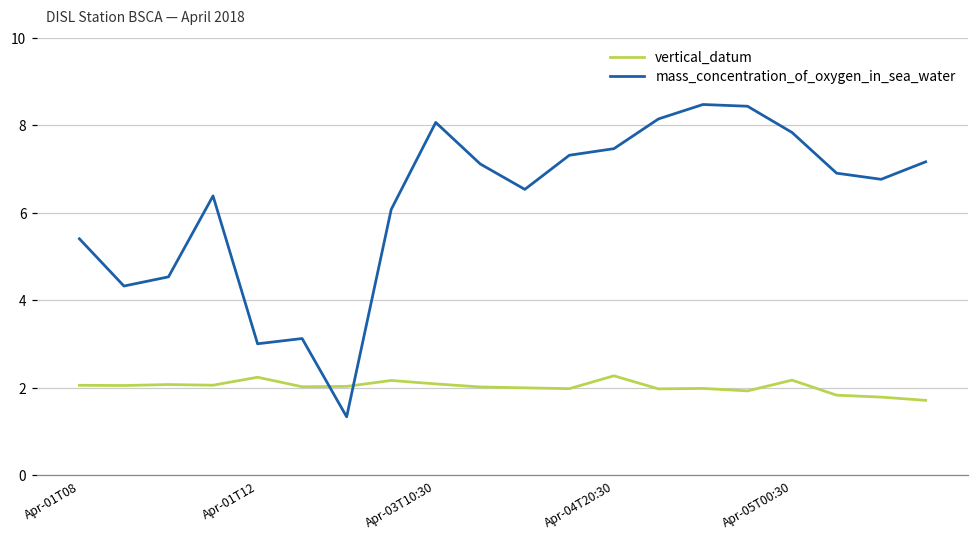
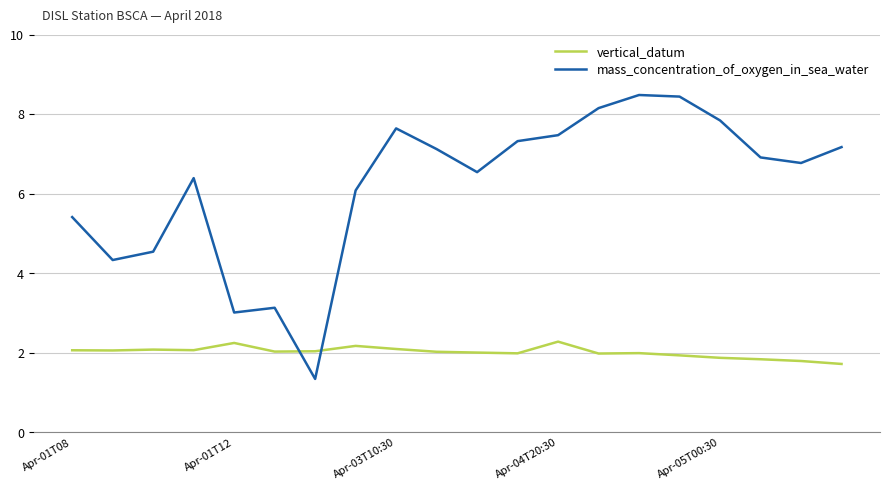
  {
    "vertical_datum": {
      "Apr-01T08": 2.1,
      "Apr-01T12": 2.2,
      "Apr-03T10:30": 2.1,
      "Apr-04T20:30": 2.3,
-     "Apr-05T00:30": 2.2
+     "Apr-05T00:30": 1.9
    },
    "mass_concentration_of_oxygen_in_sea_water": {
      "Apr-01T08": 5.4,
      "Apr-01T12": 3.0,
-     "Apr-03T10:30": 8.1,
+     "Apr-03T10:30": 7.6,
      "Apr-04T20:30": 7.5,
      "Apr-05T00:30": 7.8
    }
  }
